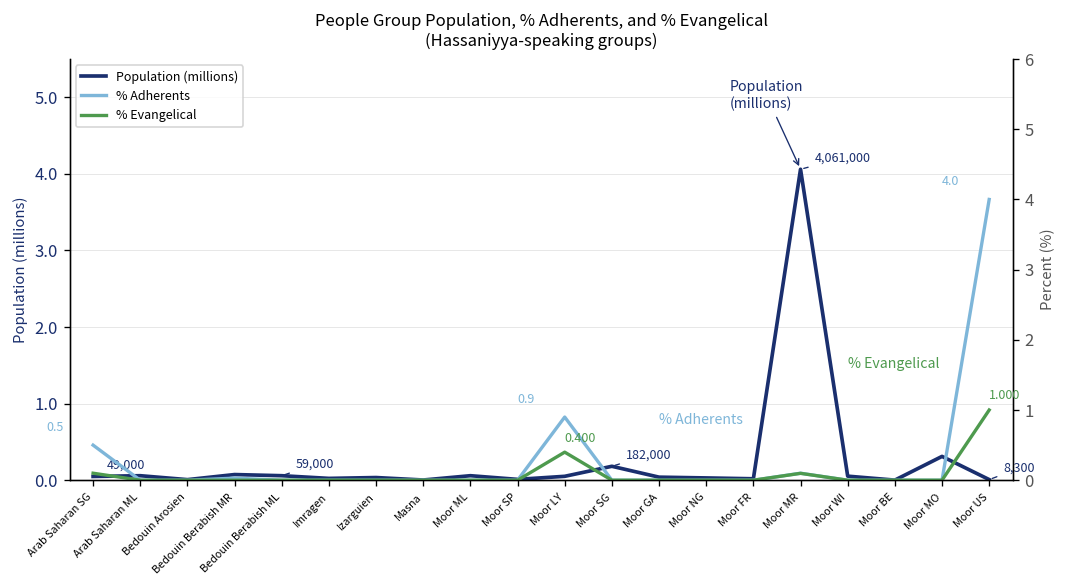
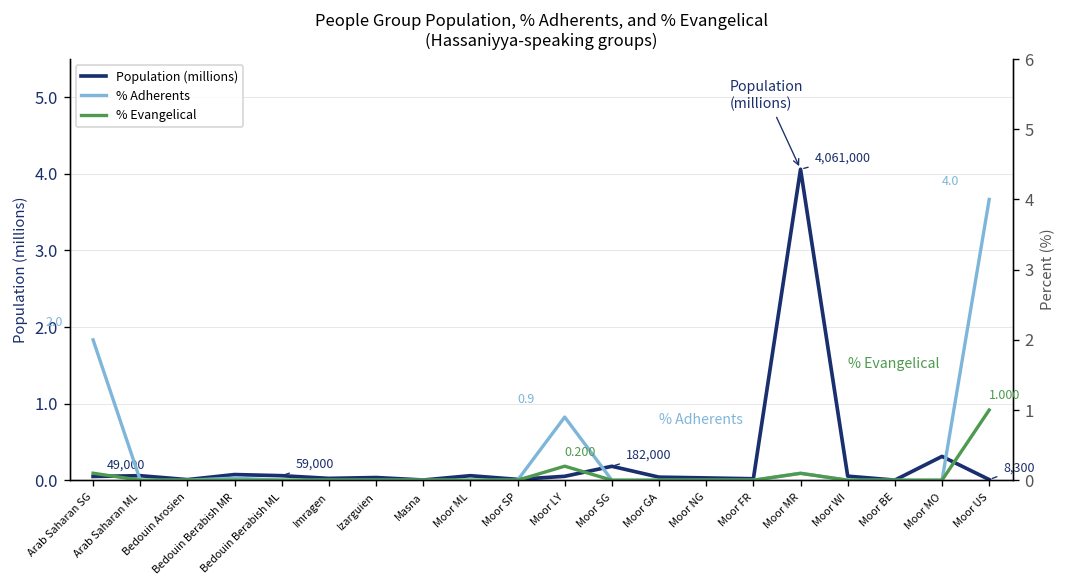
  {
    "% Adherents": {
-     "Arab Saharan SG": 0.5
+     "Arab Saharan SG": 2.0
    },
    "% Evangelical": {
-     "Moor LY": 0.400,
+     "Moor LY": 0.200,
      "Moor US": 1.000
    }
  }
